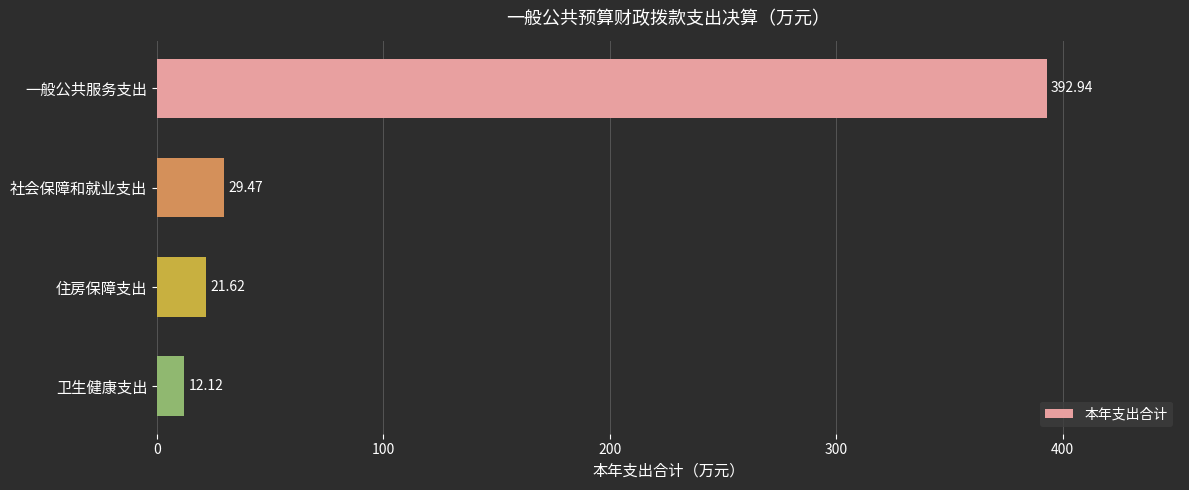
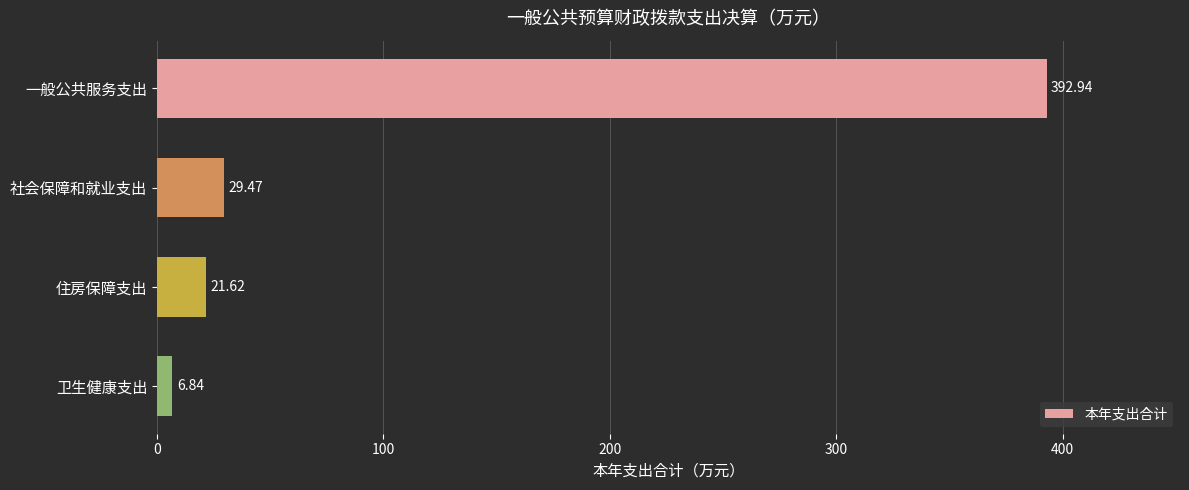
  {
    "一般公共服务支出": 392.94,
    "社会保障和就业支出": 29.47,
    "住房保障支出": 21.62,
-   "卫生健康支出": 12.12
+   "卫生健康支出": 6.84
  }
